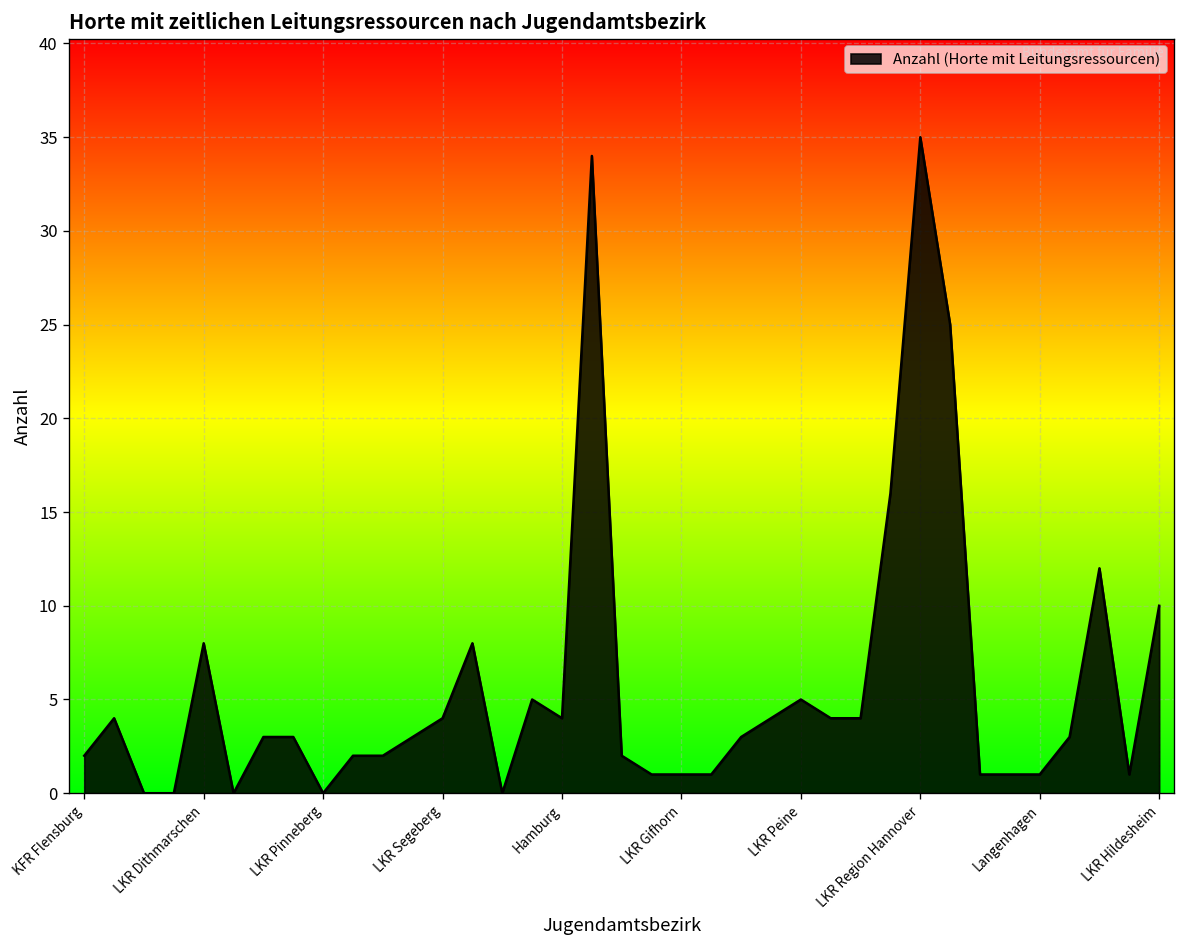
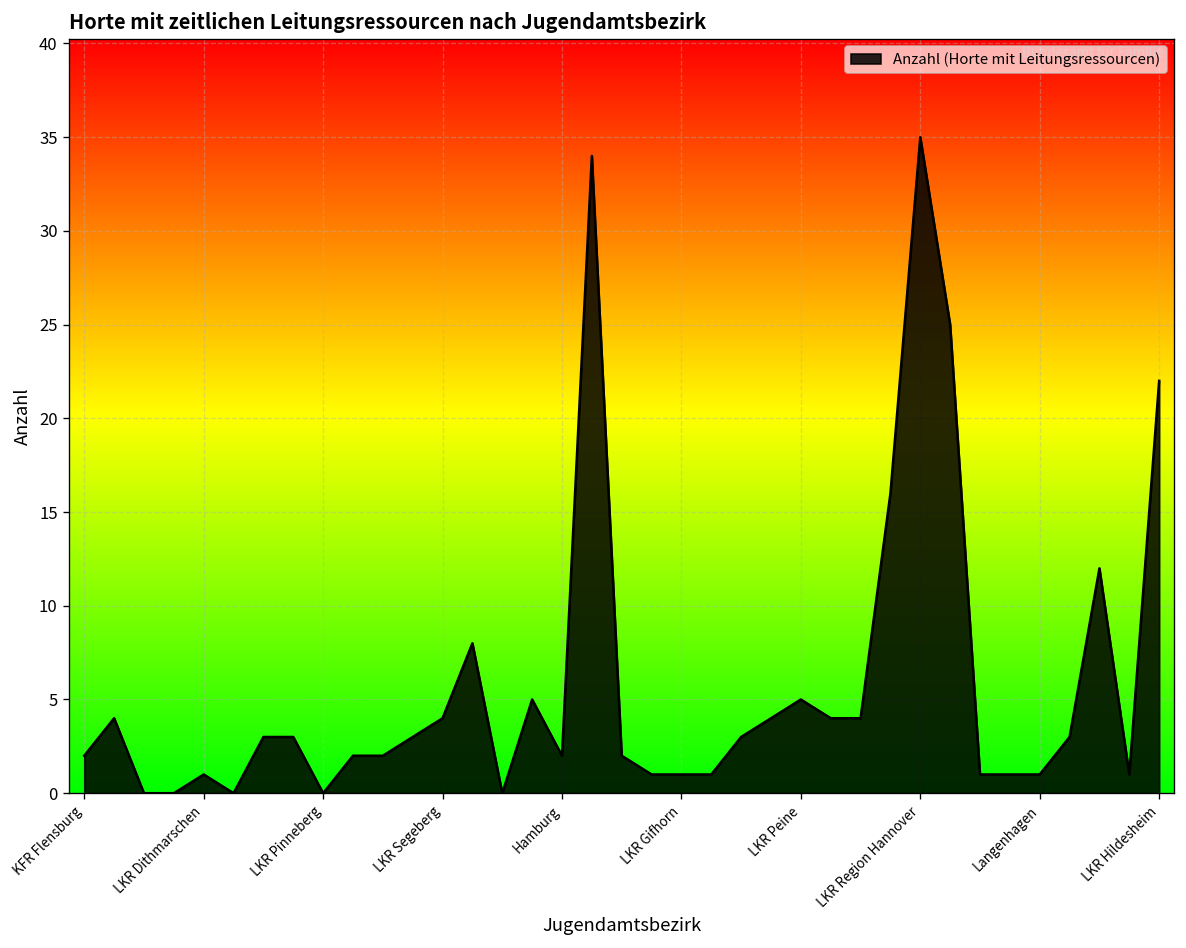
  {
    "KFR Flensburg": 2,
-   "LKR Dithmarschen": 8,
+   "LKR Dithmarschen": 1,
    "LKR Pinneberg": 0,
    "LKR Segeberg": 4,
-   "Hamburg": 4,
+   "Hamburg": 2,
    "LKR Gifhorn": 1,
    "LKR Peine": 5,
    "LKR Region Hannover": 35,
    "Langenhagen": 1,
-   "LKR Hildesheim": 10
+   "LKR Hildesheim": 22
  }
